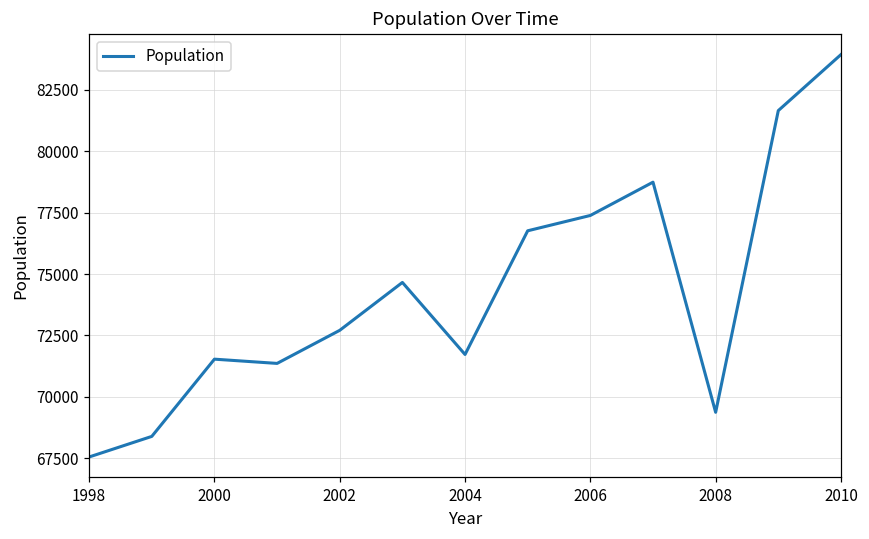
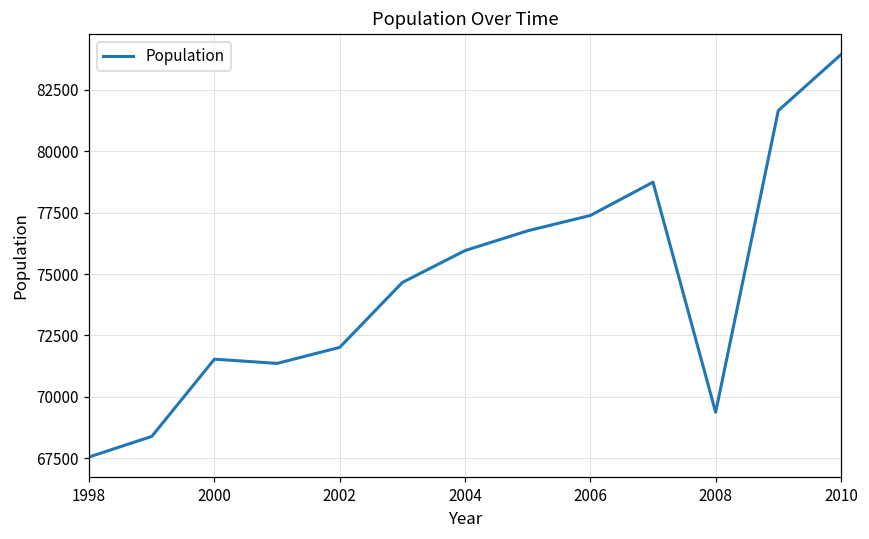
  {
    "1998": 67500,
    "2000": 71500,
-   "2002": 72700,
-   "2004": 71700,
+   "2002": 72000,
+   "2004": 76000,
    "2006": 77400,
    "2008": 69400,
    "2010": 83900
  }
